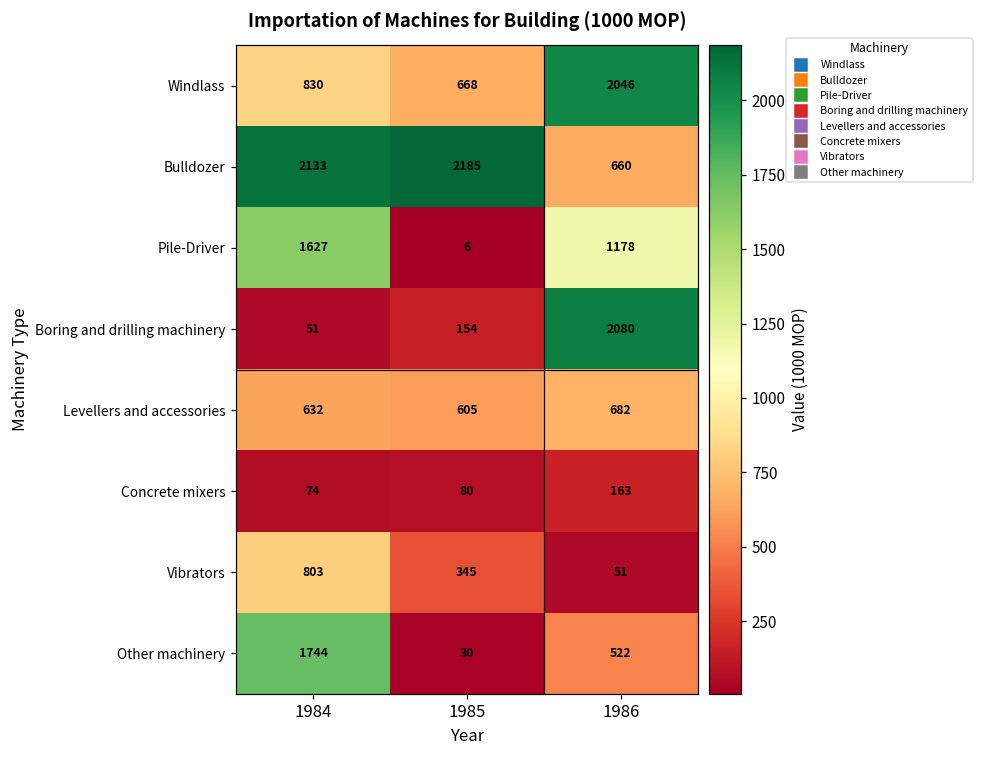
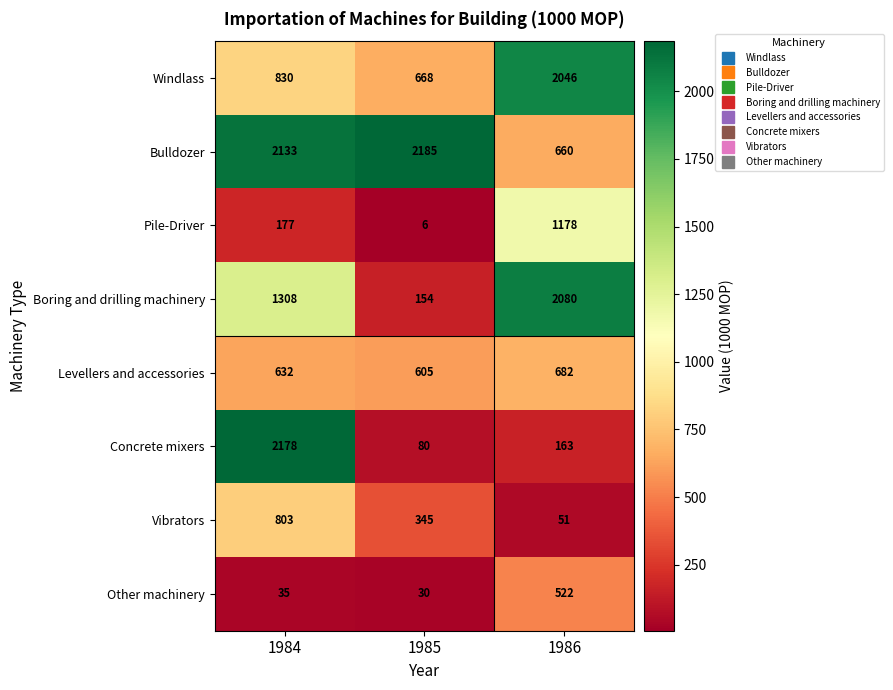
  {
    "Windlass": {
      "1984": 830,
      "1985": 668,
      "1986": 2046
    },
    "Bulldozer": {
      "1984": 2133,
      "1985": 2185,
      "1986": 660
    },
    "Pile-Driver": {
-     "1984": 1627,
+     "1984": 177,
      "1985": 6,
      "1986": 1178
    },
    "Boring and drilling machinery": {
-     "1984": 51,
+     "1984": 1308,
      "1985": 154,
      "1986": 2080
    },
    "Levellers and accessories": {
      "1984": 632,
      "1985": 605,
      "1986": 682
    },
    "Concrete mixers": {
-     "1984": 74,
+     "1984": 2178,
      "1985": 80,
      "1986": 163
    },
    "Vibrators": {
      "1984": 803,
      "1985": 345,
      "1986": 51
    },
    "Other machinery": {
-     "1984": 1744,
+     "1984": 35,
      "1985": 30,
      "1986": 522
    }
  }
